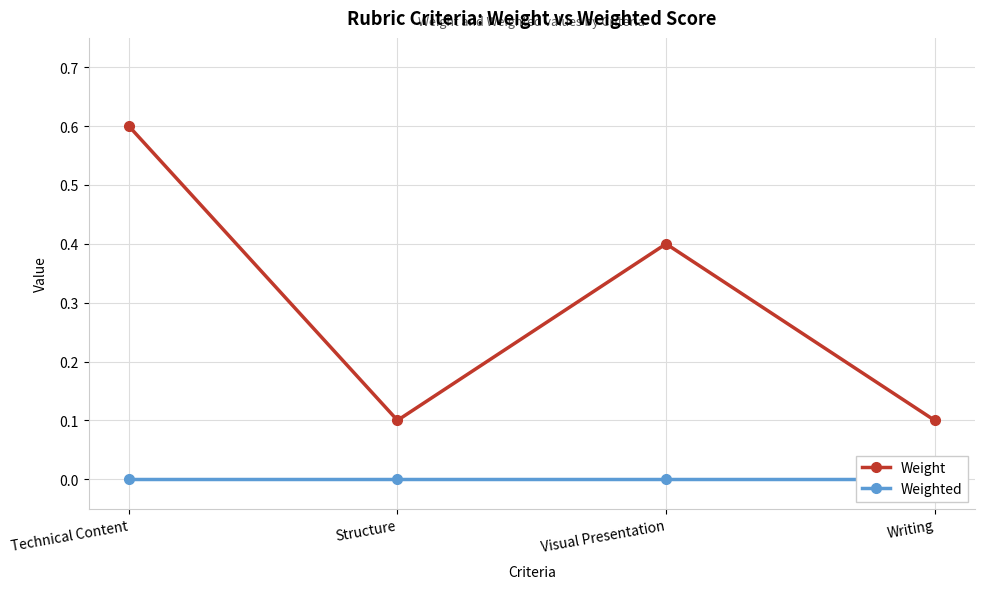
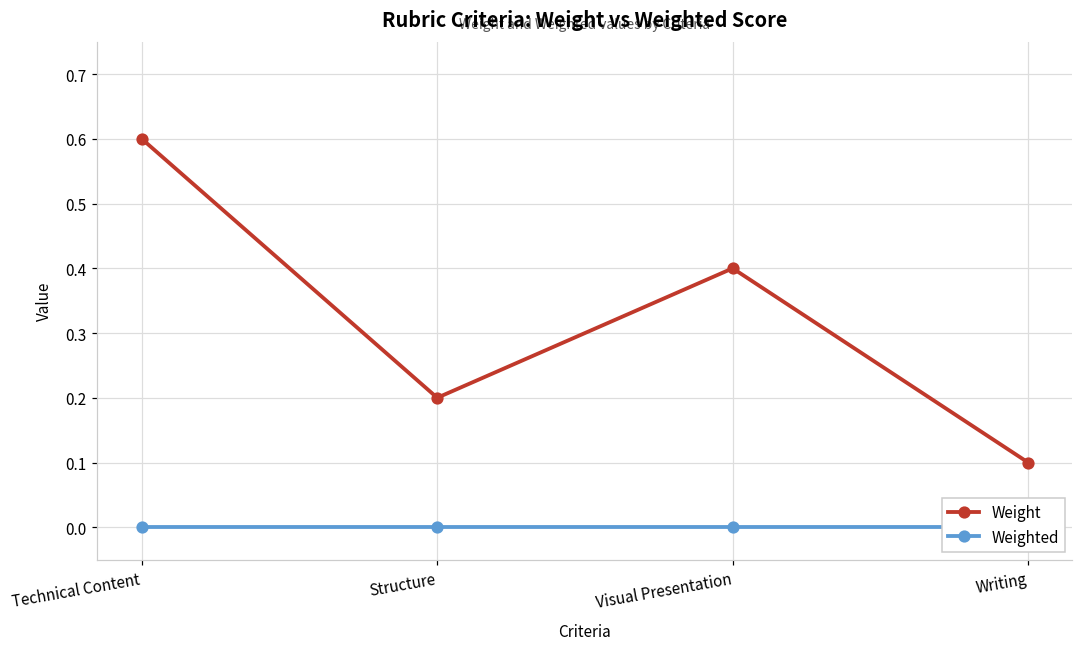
  {
    "Weight": {
      "Technical Content": 0.6,
-     "Structure": 0.1,
+     "Structure": 0.2,
      "Visual Presentation": 0.4,
      "Writing": 0.1
    },
    "Weighted": {
      "Technical Content": 0.0,
      "Structure": 0.0,
      "Visual Presentation": 0.0
    }
  }
